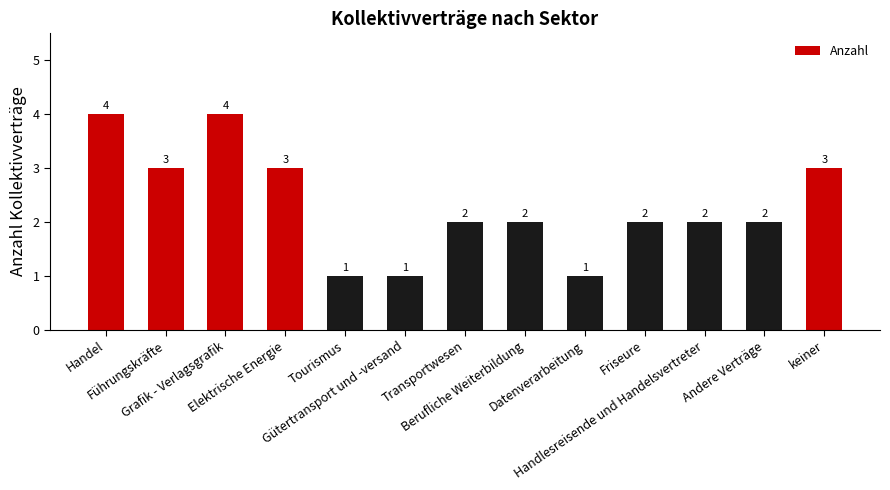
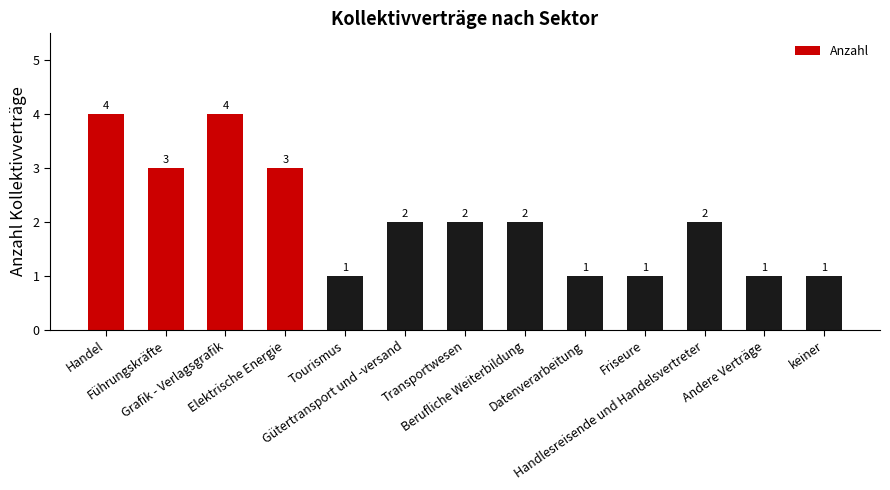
  {
    "Handel": 4,
    "Führungskräfte": 3,
    "Grafik - Verlagsgrafik": 4,
    "Elektrische Energie": 3,
    "Tourismus": 1,
-   "Gütertransport und -versand": 1,
+   "Gütertransport und -versand": 2,
    "Transportwesen": 2,
    "Berufliche Weiterbildung": 2,
    "Datenverarbeitung": 1,
-   "Friseure": 2,
+   "Friseure": 1,
    "Handlesreisende und Handelsvertreter": 2,
-   "Andere Verträge": 2,
-   "keiner": 3
+   "Andere Verträge": 1,
+   "keiner": 1
  }
